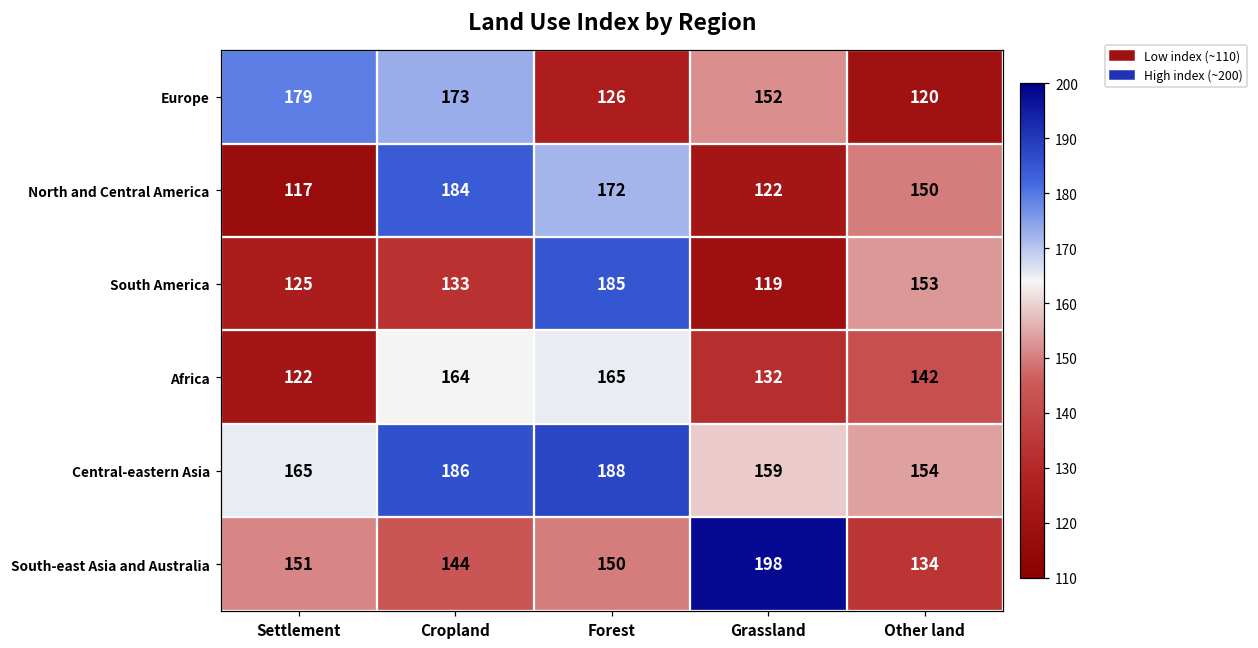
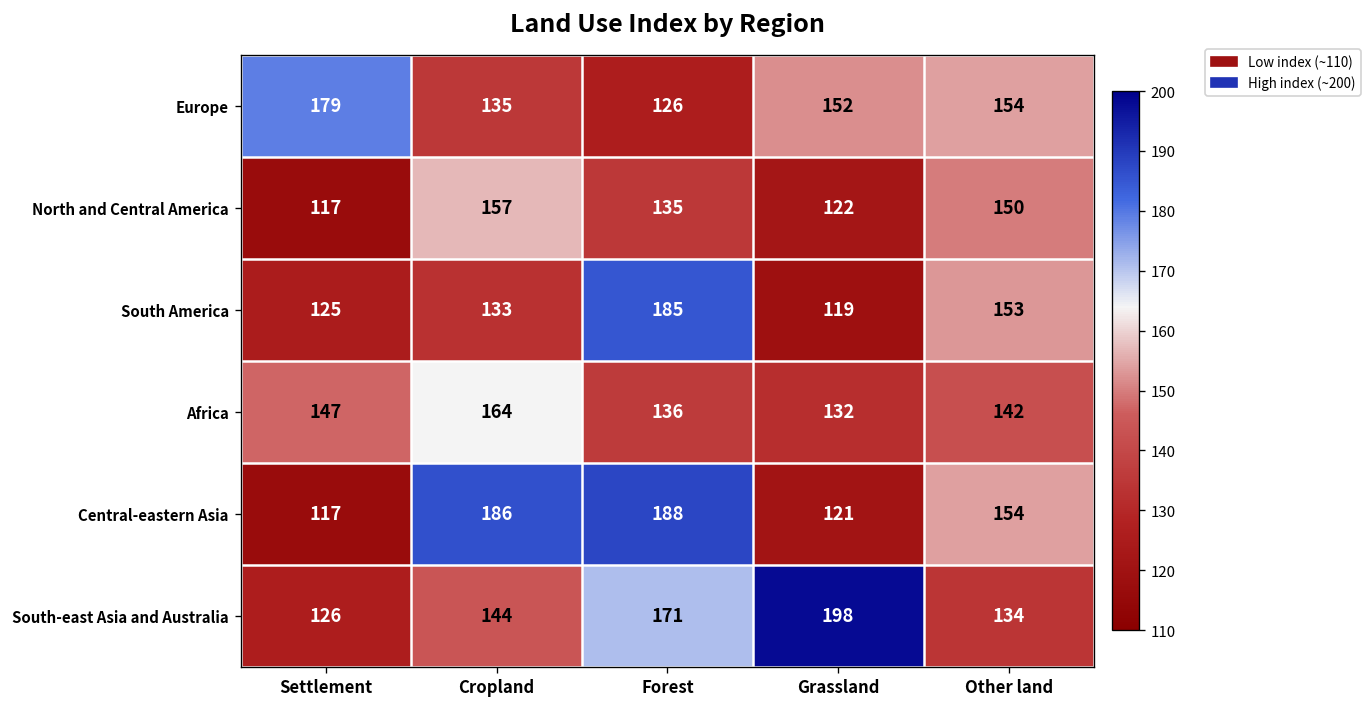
  {
    "Europe": {
      "Settlement": 179,
-     "Cropland": 173,
+     "Cropland": 135,
      "Forest": 126,
      "Grassland": 152,
-     "Other land": 120
+     "Other land": 154
    },
    "North and Central America": {
      "Settlement": 117,
-     "Cropland": 184,
-     "Forest": 172,
+     "Cropland": 157,
+     "Forest": 135,
      "Grassland": 122,
      "Other land": 150
    },
    "South America": {
      "Settlement": 125,
      "Cropland": 133,
      "Forest": 185,
      "Grassland": 119,
      "Other land": 153
    },
    "Africa": {
-     "Settlement": 122,
+     "Settlement": 147,
      "Cropland": 164,
-     "Forest": 165,
+     "Forest": 136,
      "Grassland": 132,
      "Other land": 142
    },
    "Central-eastern Asia": {
-     "Settlement": 165,
+     "Settlement": 117,
      "Cropland": 186,
      "Forest": 188,
-     "Grassland": 159,
+     "Grassland": 121,
      "Other land": 154
    },
    "South-east Asia and Australia": {
-     "Settlement": 151,
+     "Settlement": 126,
      "Cropland": 144,
-     "Forest": 150,
+     "Forest": 171,
      "Grassland": 198,
      "Other land": 134
    }
  }
